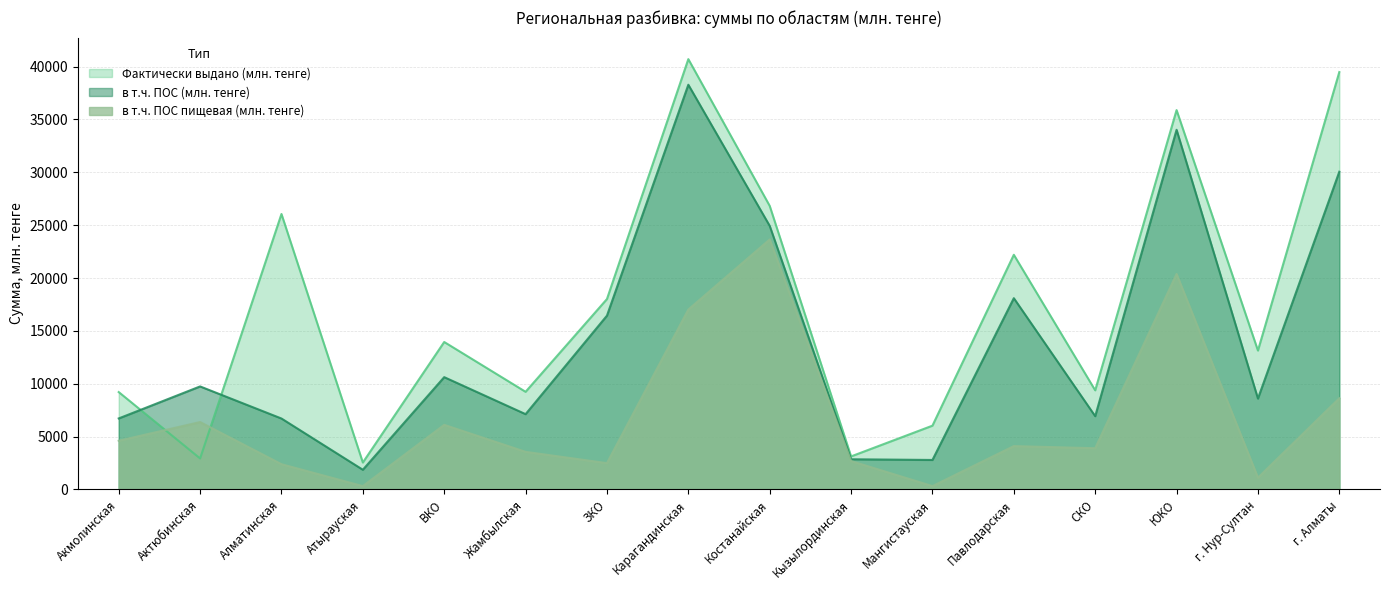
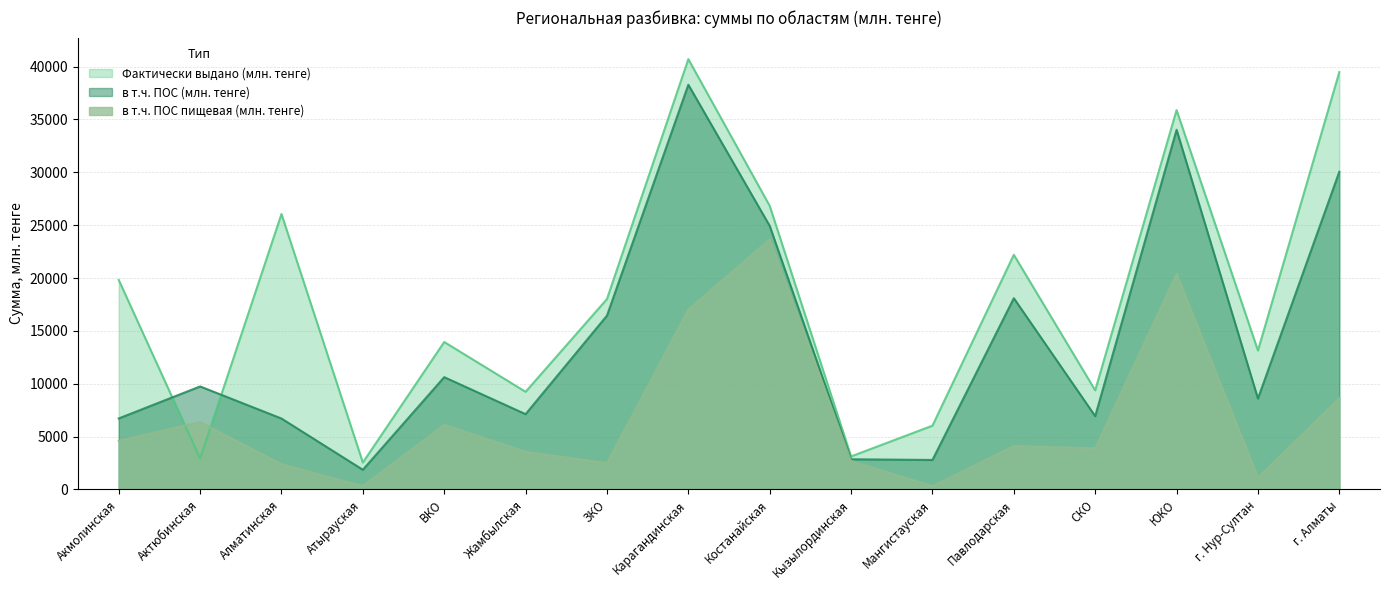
  {
    "Фактически выдано (млн. тенге)": {
-     "Акмолинская": 9200,
+     "Акмолинская": 19800,
      "Актюбинская": 2900,
      "Алматинская": 26100,
      "Атырауская": 2600,
      "ВКО": 14000,
      "Жамбылская": 9200,
      "ЗКО": 18000,
      "Карагандинская": 40700,
      "Костанайская": 26800,
      "Кызылординская": 3100,
      "Мангистауская": 6000,
      "Павлодарская": 22200,
      "СКО": 9400,
      "ЮКО": 35900,
      "г. Нур-Султан": 13100,
      "г. Алматы": 39500
    }
  }
